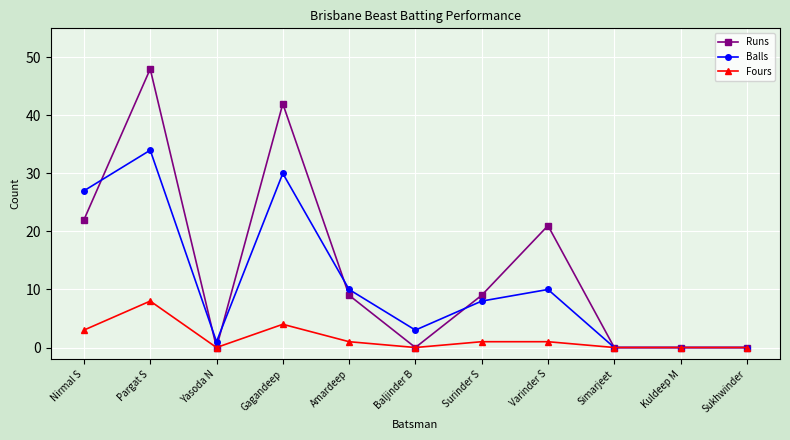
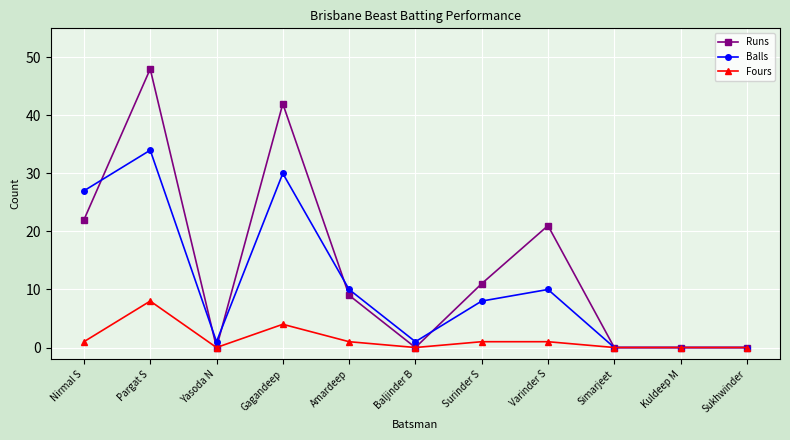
  {
    "Runs": {
      "Nirmal S": 22,
      "Pargat S": 48,
      "Gagandeep": 42,
      "Amardeep": 9,
-     "Surinder S": 9,
+     "Surinder S": 11,
      "Varinder S": 21
    },
    "Balls": {
      "Nirmal S": 27,
      "Pargat S": 34,
      "Yasoda N": 1,
      "Gagandeep": 30,
      "Amardeep": 10,
-     "Baljinder B": 3,
+     "Baljinder B": 1,
      "Surinder S": 8,
      "Varinder S": 10
    },
    "Fours": {
-     "Nirmal S": 3,
+     "Nirmal S": 1,
      "Pargat S": 8,
      "Gagandeep": 4,
      "Amardeep": 1,
      "Surinder S": 1,
      "Varinder S": 1
    }
  }
